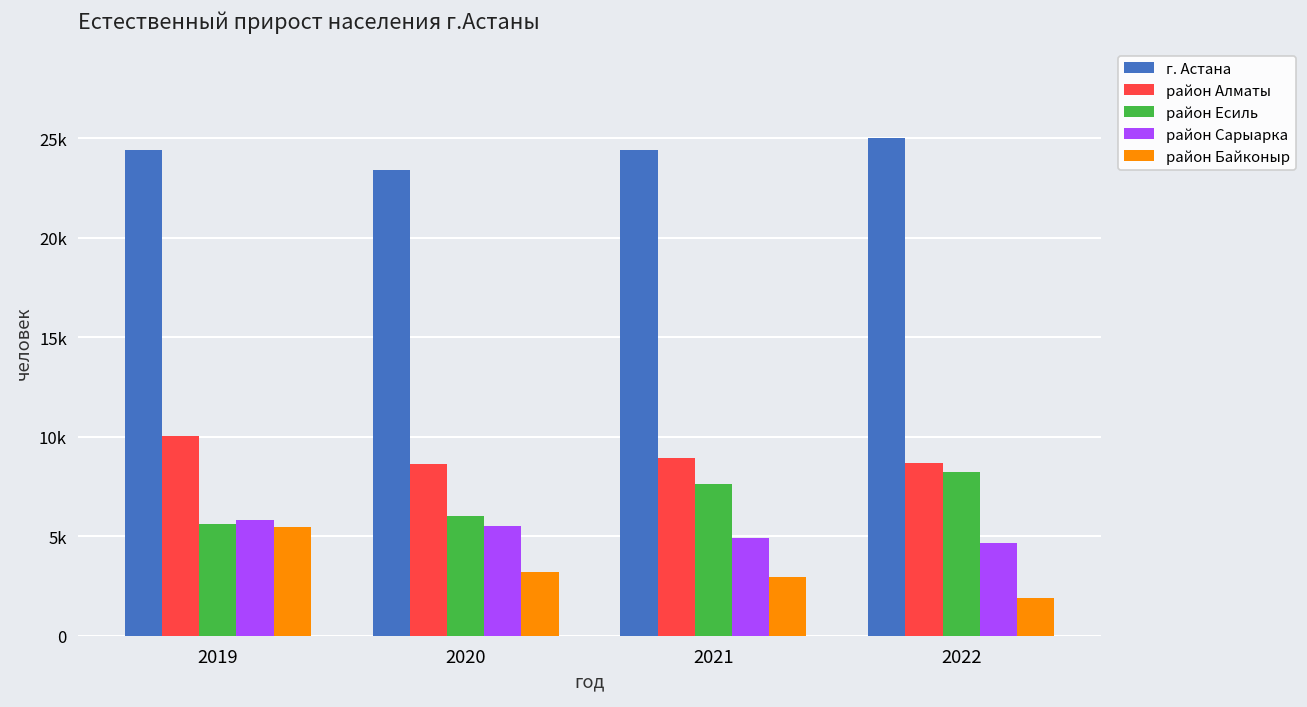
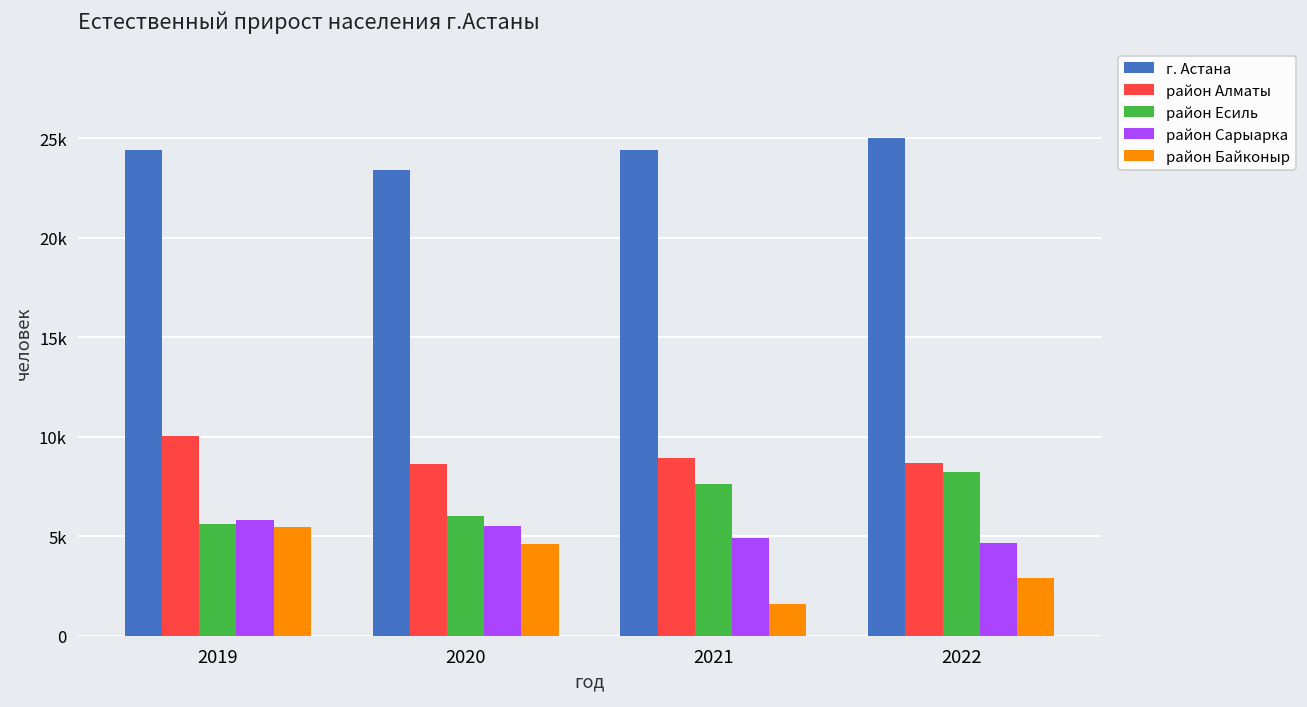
  {
    "г. Астана": {
      "2019": 24400,
      "2020": 23400,
      "2021": 24400,
      "2022": 25000
    },
    "район Алматы": {
      "2019": 10000,
      "2020": 8600,
      "2021": 8900,
      "2022": 8700
    },
    "район Есиль": {
      "2019": 5600,
      "2020": 6000,
      "2021": 7600,
      "2022": 8200
    },
    "район Сарыарка": {
      "2019": 5800,
      "2020": 5500,
      "2021": 4900,
      "2022": 4700
    },
    "район Байконыр": {
      "2019": 5500,
-     "2020": 3200,
-     "2021": 3000,
-     "2022": 1900
+     "2020": 4600,
+     "2021": 1600,
+     "2022": 2900
    }
  }
